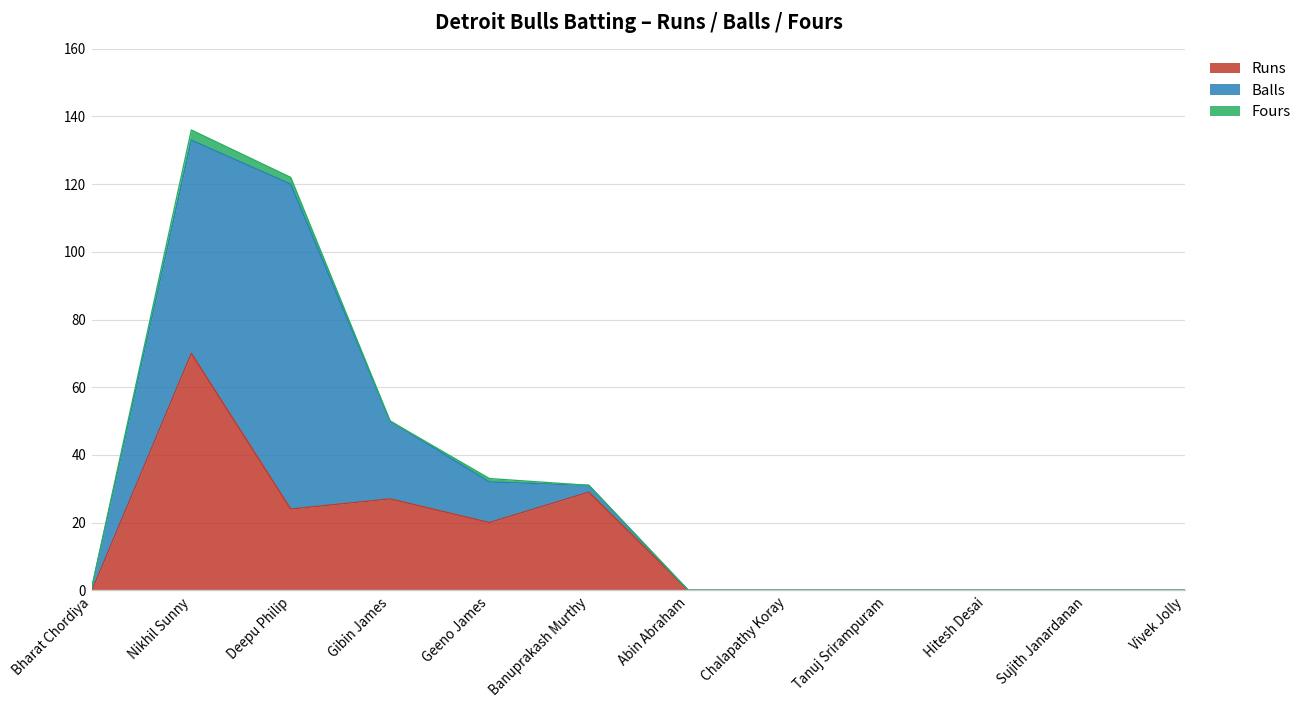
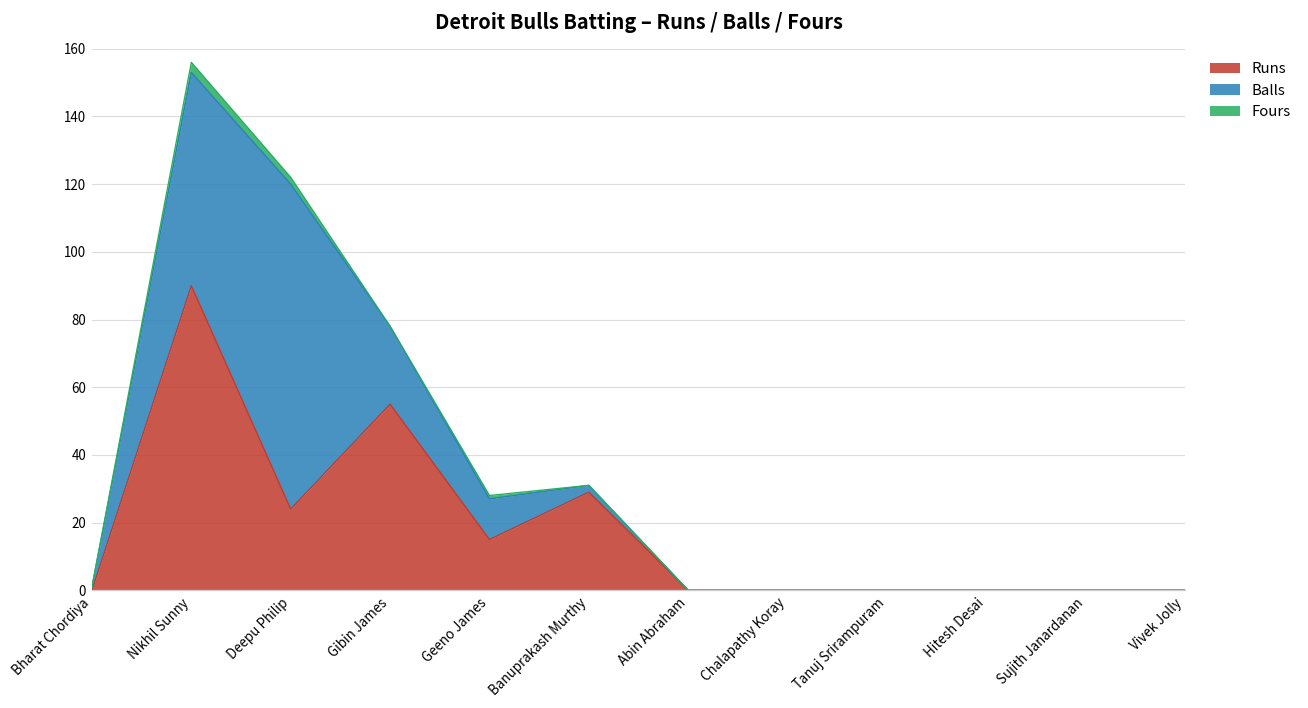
  {
    "Runs": {
      "Bharat Chordiya": 0,
-     "Nikhil Sunny": 70,
+     "Nikhil Sunny": 90,
      "Deepu Philip": 24,
-     "Gibin James": 27,
-     "Geeno James": 20,
+     "Gibin James": 55,
+     "Geeno James": 15,
      "Banuprakash Murthy": 29
    },
    "Balls": {
      "Nikhil Sunny": 63,
      "Deepu Philip": 96,
      "Geeno James": 12
    },
    "Fours": {
      "Nikhil Sunny": 3,
      "Deepu Philip": 2,
      "Geeno James": 1
    }
  }
